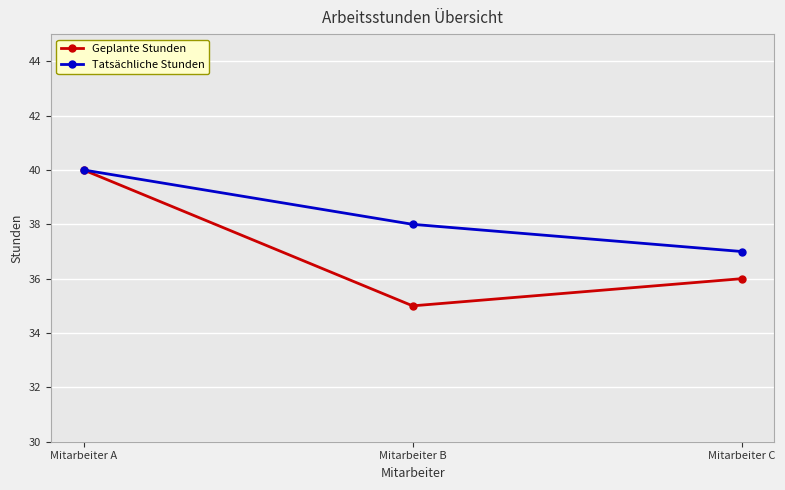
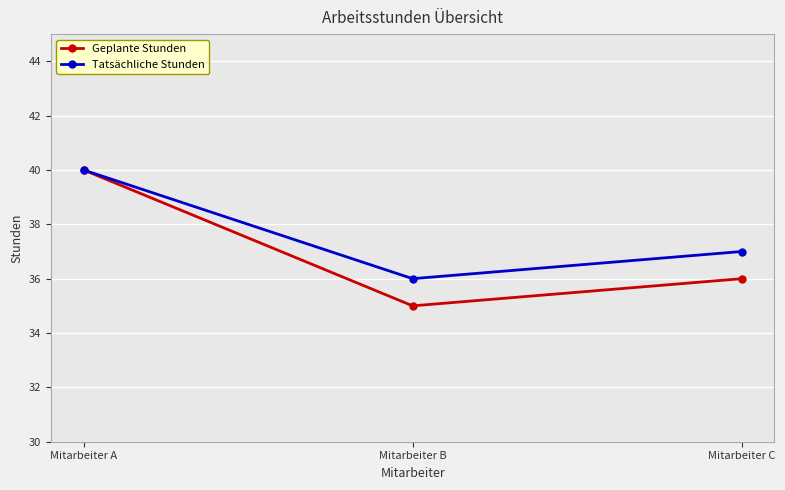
  {
    "Geplante Stunden": {
      "Mitarbeiter B": 35,
      "Mitarbeiter C": 36
    },
    "Tatsächliche Stunden": {
-     "Mitarbeiter B": 38,
+     "Mitarbeiter B": 36,
      "Mitarbeiter C": 37
    }
  }
